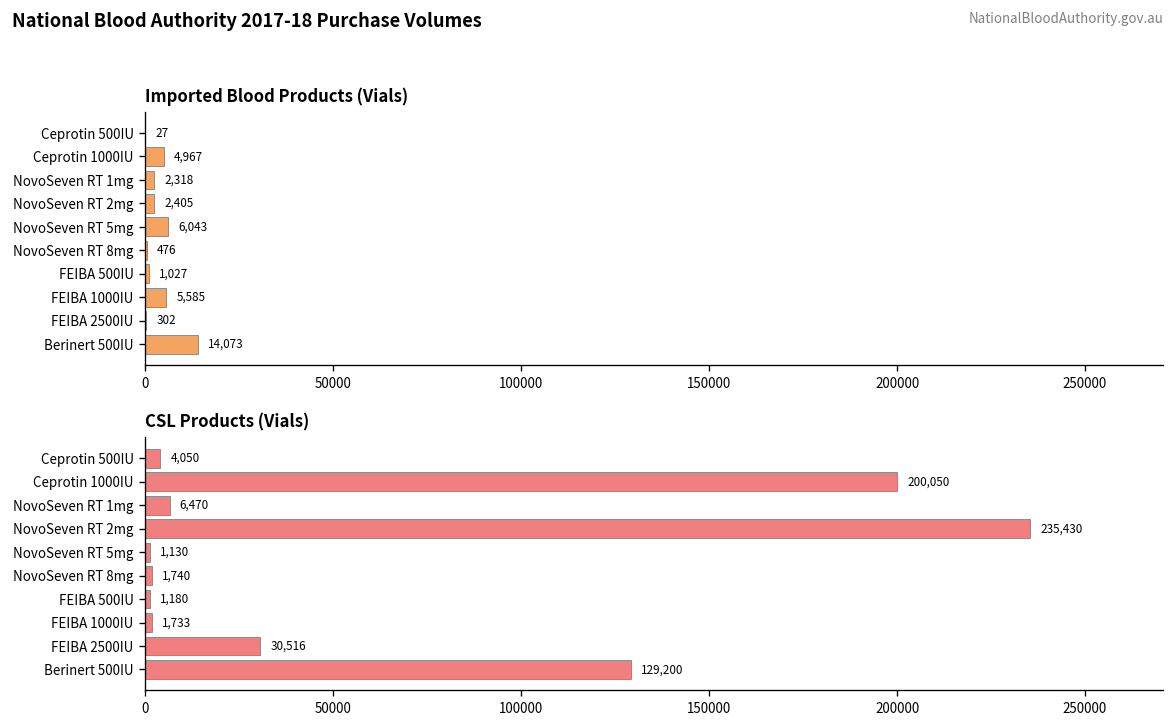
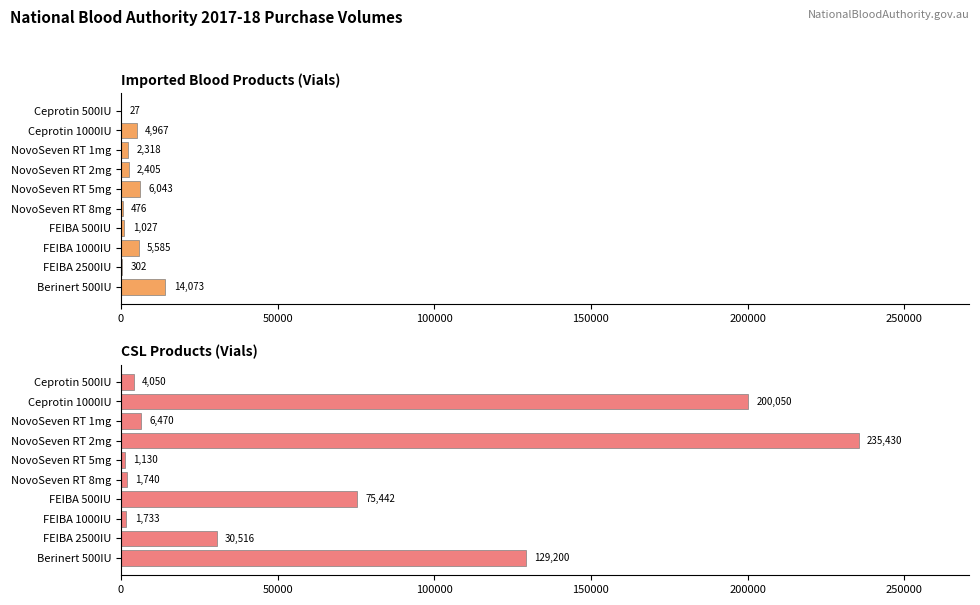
  {
    "Imported Blood Products (Vials)": {
      "Ceprotin 500IU": "27",
      "Ceprotin 1000IU": "4,967",
      "NovoSeven RT 1mg": "2,318",
      "NovoSeven RT 2mg": "2,405",
      "NovoSeven RT 5mg": "6,043",
      "NovoSeven RT 8mg": "476",
      "FEIBA 500IU": "1,027",
      "FEIBA 1000IU": "5,585",
      "FEIBA 2500IU": "302",
      "Berinert 500IU": "14,073"
    },
    "CSL Products (Vials)": {
      "Ceprotin 500IU": "4,050",
      "Ceprotin 1000IU": "200,050",
      "NovoSeven RT 1mg": "6,470",
      "NovoSeven RT 2mg": "235,430",
      "NovoSeven RT 5mg": "1,130",
      "NovoSeven RT 8mg": "1,740",
-     "FEIBA 500IU": "1,180",
+     "FEIBA 500IU": "75,442",
      "FEIBA 1000IU": "1,733",
      "FEIBA 2500IU": "30,516",
      "Berinert 500IU": "129,200"
    }
  }
